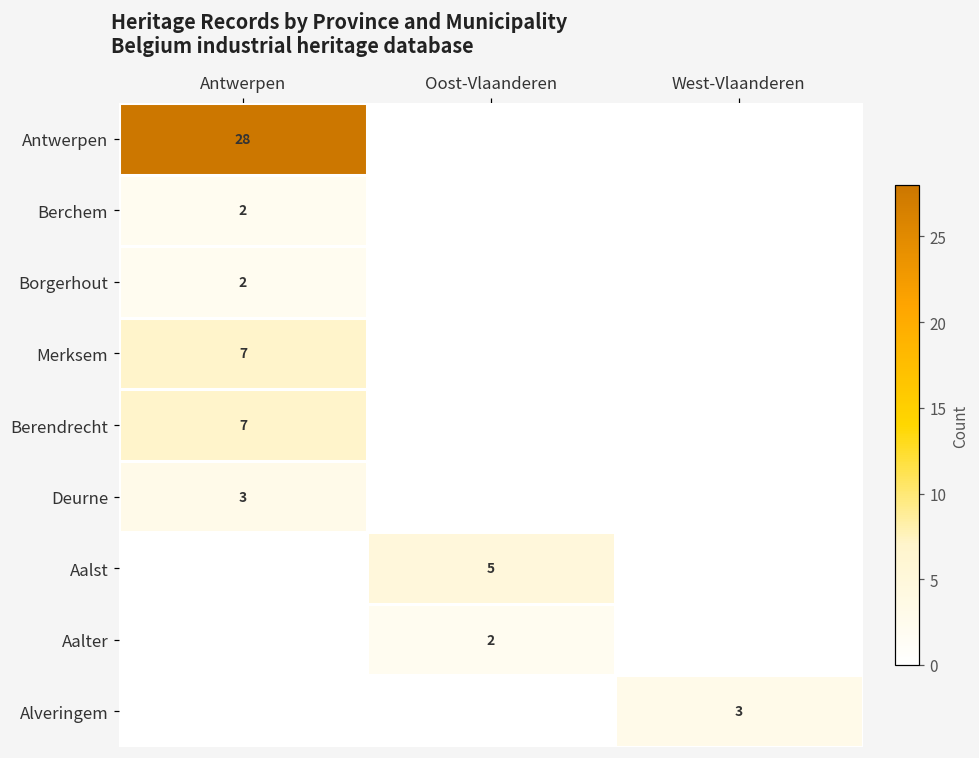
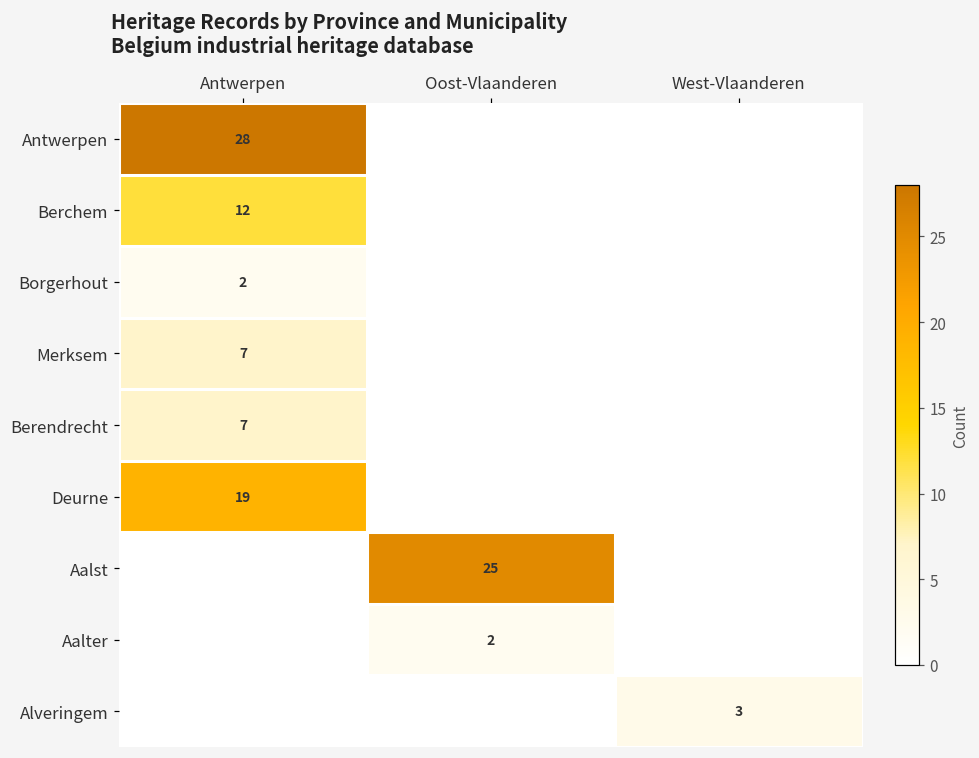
  {
    "Antwerpen": {
      "Antwerpen": 28
    },
    "Berchem": {
-     "Antwerpen": 2
+     "Antwerpen": 12
    },
    "Borgerhout": {
      "Antwerpen": 2
    },
    "Merksem": {
      "Antwerpen": 7
    },
    "Berendrecht": {
      "Antwerpen": 7
    },
    "Deurne": {
-     "Antwerpen": 3
+     "Antwerpen": 19
    },
    "Aalst": {
-     "Oost-Vlaanderen": 5
+     "Oost-Vlaanderen": 25
    },
    "Aalter": {
      "Oost-Vlaanderen": 2
    },
    "Alveringem": {
      "West-Vlaanderen": 3
    }
  }
